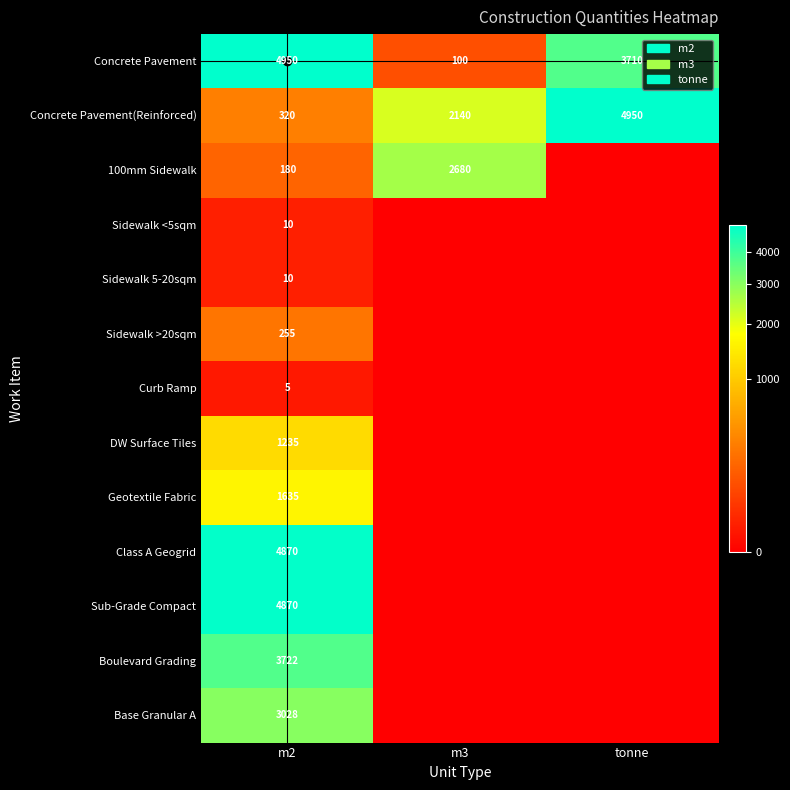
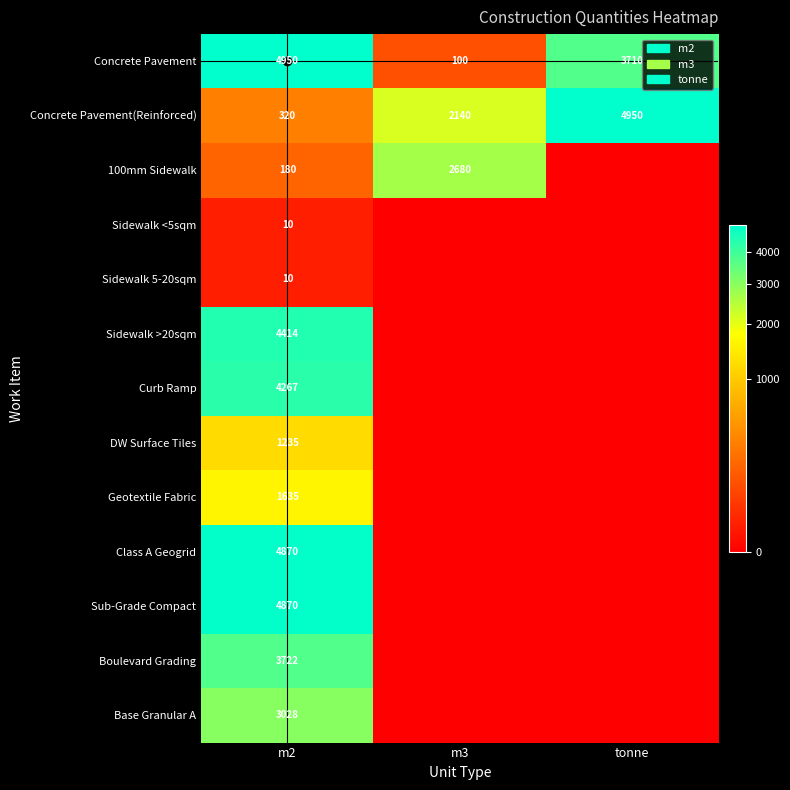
  {
    "Concrete Pavement": {
      "m3": 100
    },
    "Concrete Pavement(Reinforced)": {
      "m2": 320,
      "m3": 2140,
      "tonne": 4950
    },
    "100mm Sidewalk": {
      "m2": 180,
      "m3": 2680
    },
    "Sidewalk <5sqm": {
      "m2": 10
    },
    "Sidewalk 5-20sqm": {
      "m2": 10
    },
    "Sidewalk >20sqm": {
-     "m2": 255
+     "m2": 4414
    },
    "Curb Ramp": {
-     "m2": 5
+     "m2": 4267
    },
    "DW Surface Tiles": {
      "m2": 1235
    },
    "Geotextile Fabric": {
      "m2": 1635
    },
    "Class A Geogrid": {
      "m2": 4870
    },
    "Sub-Grade Compact": {
      "m2": 4870
    },
    "Boulevard Grading": {
      "m2": 3722
    },
    "Base Granular A": {
      "m2": 3028
    }
  }
